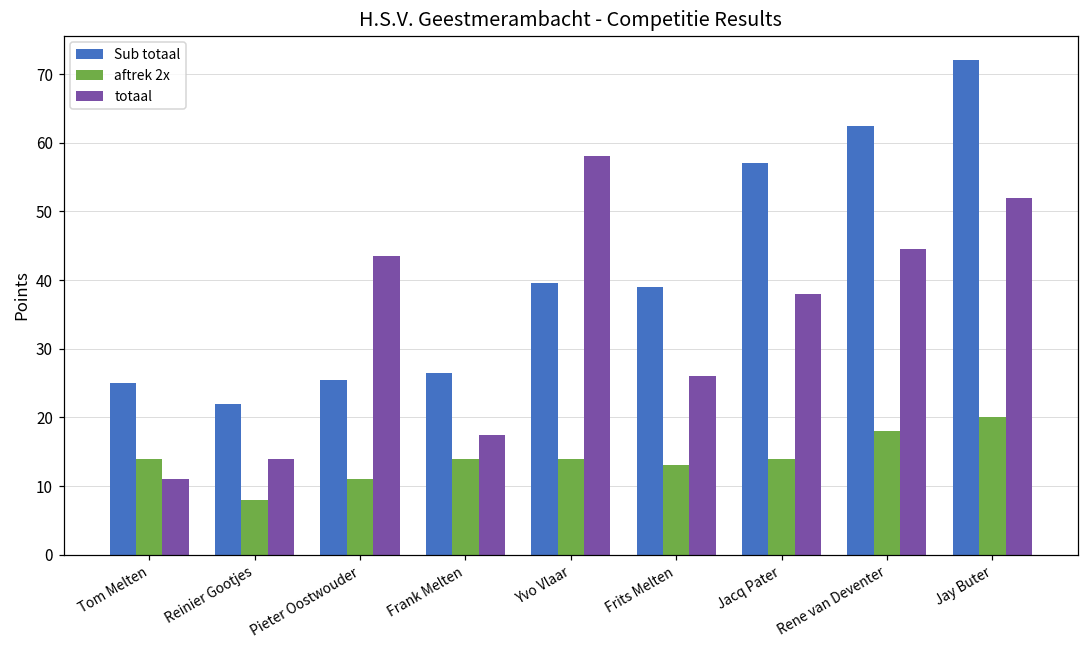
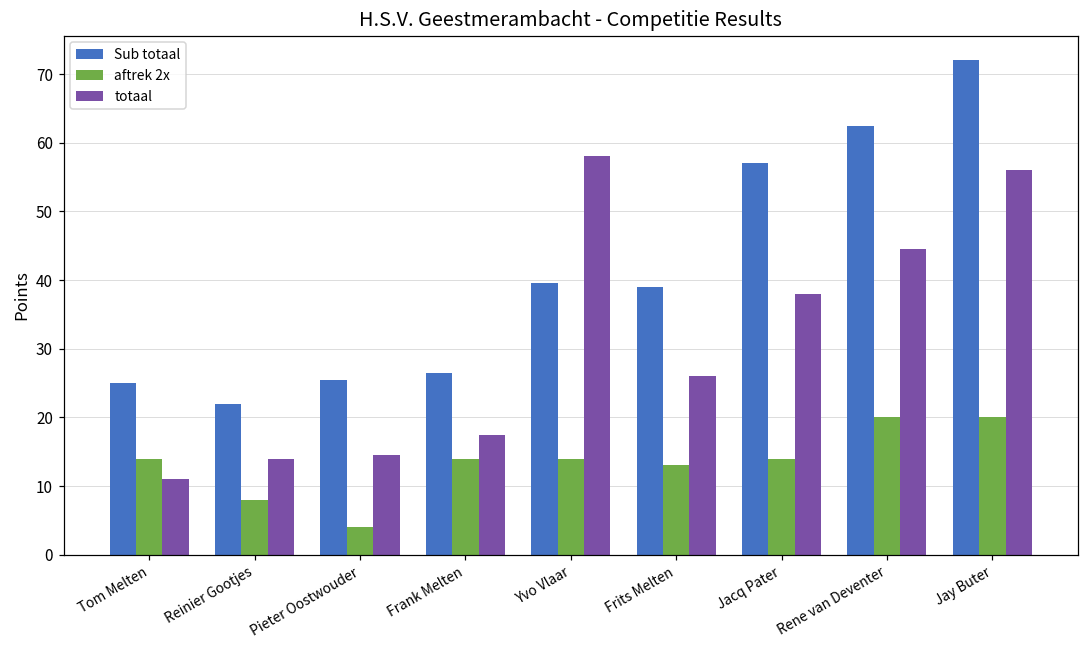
  {
    "Sub totaal": {
      "Tom Melten": 25,
      "Reinier Gootjes": 22,
      "Pieter Oostwouder": 26,
      "Frank Melten": 27,
      "Yvo Vlaar": 40,
      "Frits Melten": 39,
      "Jacq Pater": 57,
      "Rene van Deventer": 63,
      "Jay Buter": 72
    },
    "aftrek 2x": {
      "Tom Melten": 14,
      "Reinier Gootjes": 8,
-     "Pieter Oostwouder": 11,
+     "Pieter Oostwouder": 4,
      "Frank Melten": 14,
      "Yvo Vlaar": 14,
      "Frits Melten": 13,
      "Jacq Pater": 14,
-     "Rene van Deventer": 18,
+     "Rene van Deventer": 20,
      "Jay Buter": 20
    },
    "totaal": {
      "Tom Melten": 11,
      "Reinier Gootjes": 14,
-     "Pieter Oostwouder": 44,
+     "Pieter Oostwouder": 15,
      "Frank Melten": 18,
      "Yvo Vlaar": 58,
      "Frits Melten": 26,
      "Jacq Pater": 38,
      "Rene van Deventer": 45,
-     "Jay Buter": 52
+     "Jay Buter": 56
    }
  }
